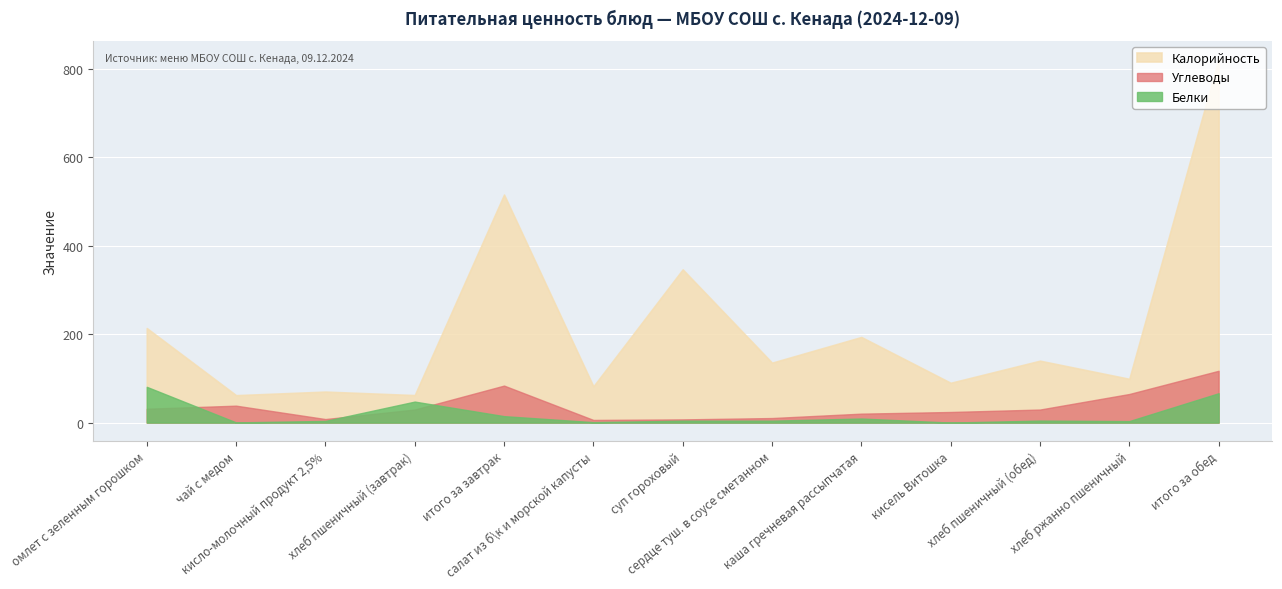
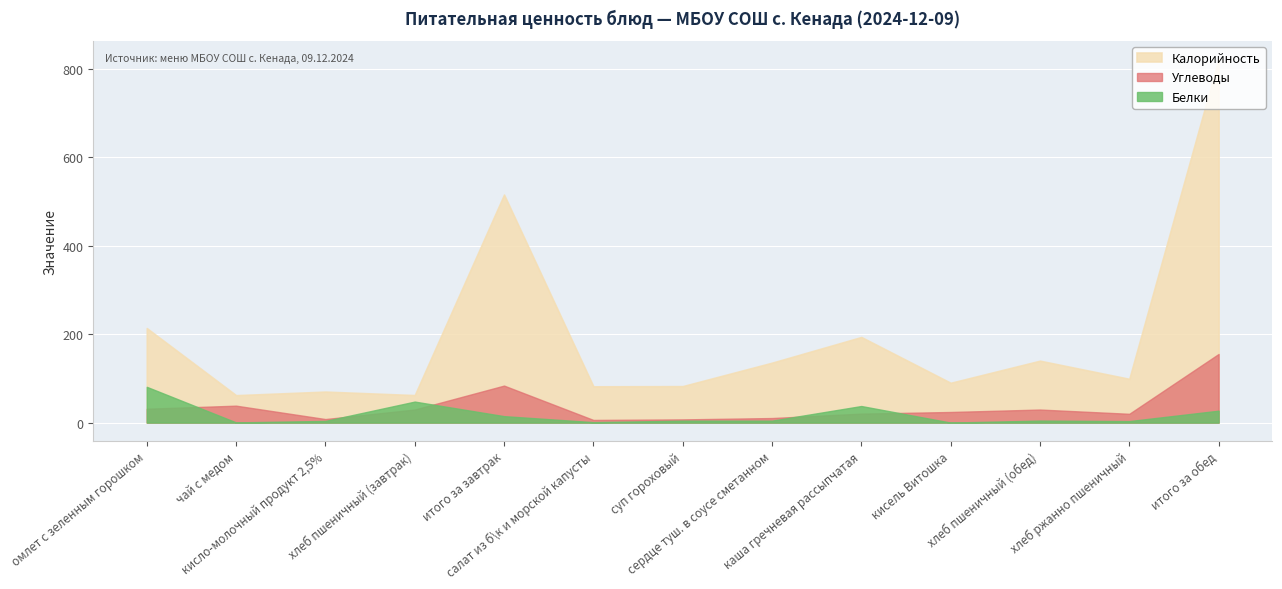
  {
    "Калорийность": {
      "омлет с зеленным горошком": 210,
      "чай с медом": 60,
      "кисло-молочный продукт 2,5%": 70,
      "хлеб пшеничный (завтрак)": 60,
      "итого за завтрак": 520,
      "салат из б\\к и морской капусты": 80,
-     "суп гороховый": 350,
+     "суп гороховый": 80,
      "сердце туш. в соусе сметанном": 140,
      "каша гречневая рассыпчатая": 190,
      "кисель Витошка": 90,
      "хлеб пшеничный (обед)": 140,
      "хлеб ржанно пшеничный": 100
    },
    "Углеводы": {
      "омлет с зеленным горошком": 30,
      "чай с медом": 40,
      "хлеб пшеничный (завтрак)": 30,
      "итого за завтрак": 80,
      "сердце туш. в соусе сметанном": 10,
      "каша гречневая рассыпчатая": 20,
      "кисель Витошка": 20,
      "хлеб пшеничный (обед)": 30,
-     "хлеб ржанно пшеничный": 60,
-     "итого за обед": 120
+     "хлеб ржанно пшеничный": 20,
+     "итого за обед": 160
    },
    "Белки": {
      "омлет с зеленным горошком": 80,
      "хлеб пшеничный (завтрак)": 50,
      "итого за завтрак": 10,
-     "каша гречневая рассыпчатая": 10,
+     "каша гречневая рассыпчатая": 40,
      "кисель Витошка": 0,
-     "итого за обед": 70
+     "итого за обед": 30
    }
  }
